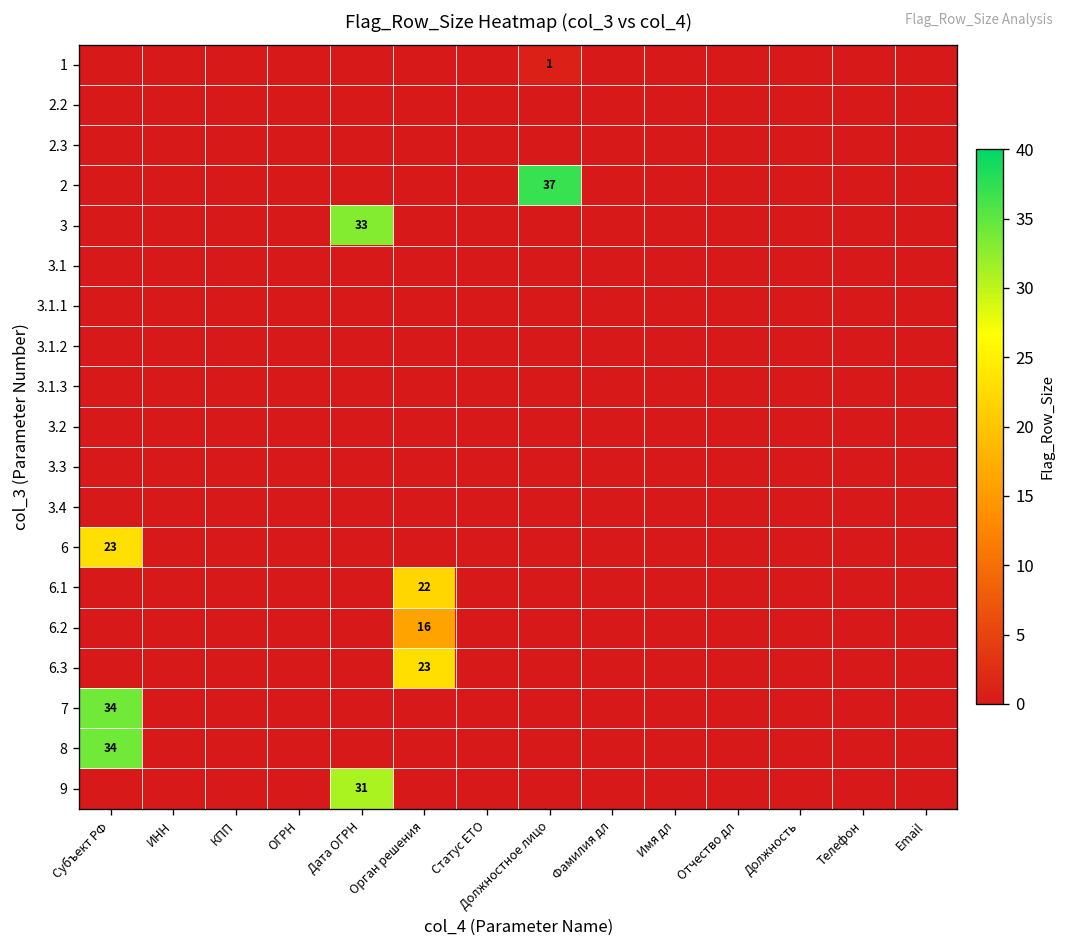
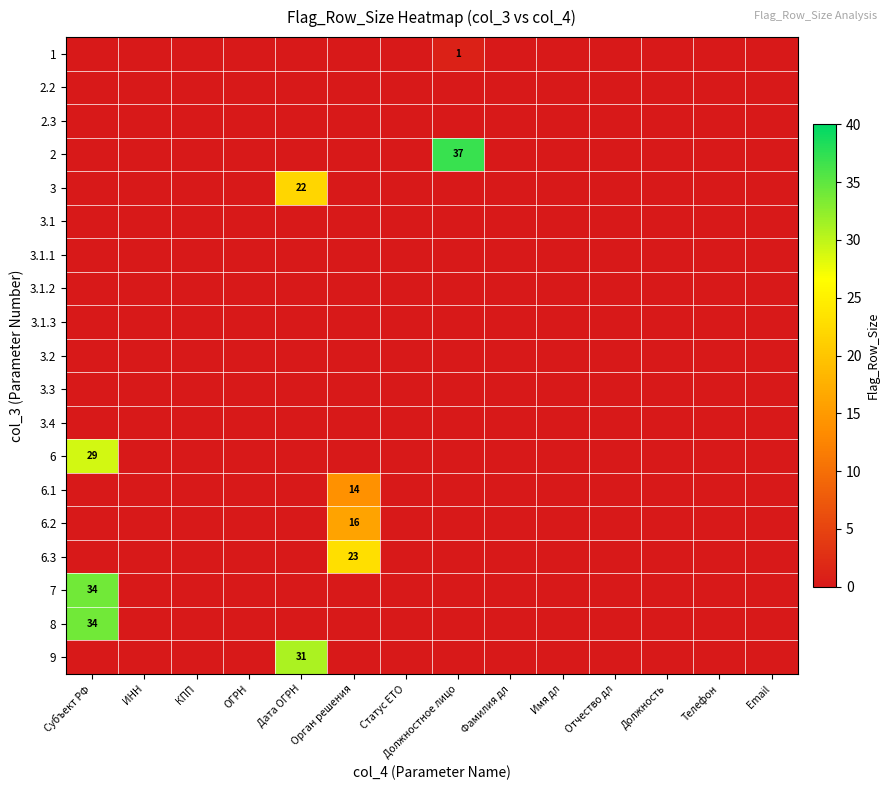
  {
    "1": {
      "Должностное лицо": 1
    },
    "2": {
      "Должностное лицо": 37
    },
    "3": {
-     "Дата ОГРН": 33
+     "Дата ОГРН": 22
    },
    "6": {
-     "Субъект РФ": 23
+     "Субъект РФ": 29
    },
    "6.1": {
-     "Орган решения": 22
+     "Орган решения": 14
    },
    "6.2": {
      "Орган решения": 16
    },
    "6.3": {
      "Орган решения": 23
    },
    "7": {
      "Субъект РФ": 34
    },
    "8": {
      "Субъект РФ": 34
    },
    "9": {
      "Дата ОГРН": 31
    }
  }
